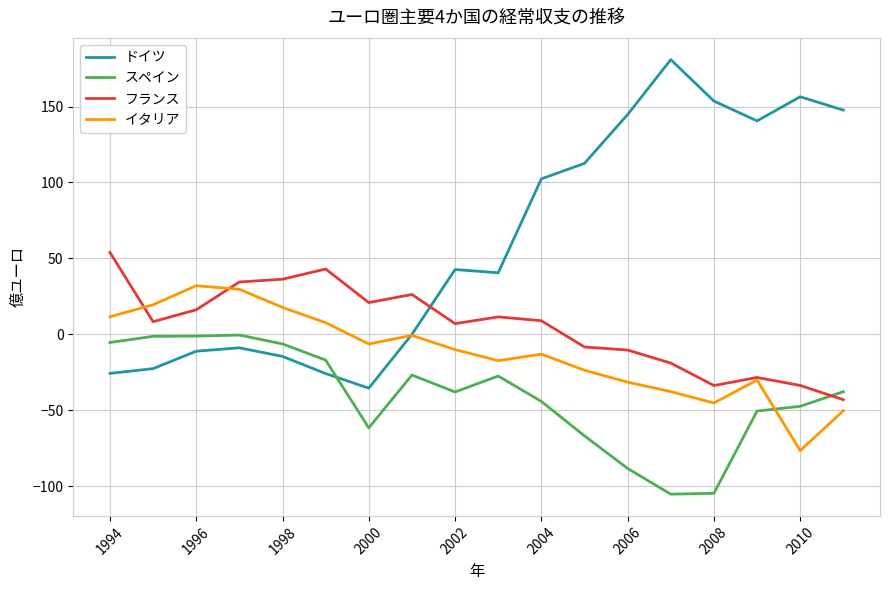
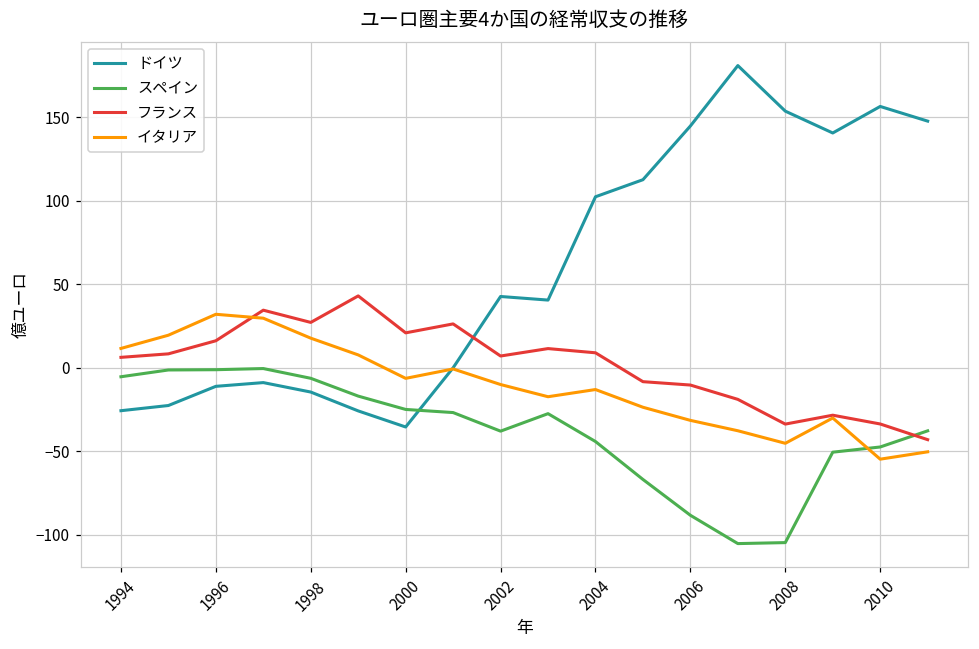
  {
    "ドイツ": {
      "1994": -26,
      "1996": -11,
      "1998": -15,
      "2000": -35,
      "2002": 43,
      "2004": 102,
      "2006": 145,
      "2008": 154,
      "2010": 156
    },
    "スペイン": {
      "1994": -5,
      "1996": -1,
      "1998": -6,
-     "2000": -62,
+     "2000": -25,
      "2002": -38,
      "2004": -44,
      "2006": -88,
      "2008": -105,
      "2010": -47
    },
    "フランス": {
-     "1994": 54,
+     "1994": 6,
      "1996": 16,
-     "1998": 36,
+     "1998": 27,
      "2000": 21,
      "2002": 7,
      "2004": 9,
      "2006": -10,
      "2008": -34,
      "2010": -34
    },
    "イタリア": {
      "1994": 12,
      "1996": 32,
      "1998": 18,
      "2000": -6,
      "2002": -10,
      "2004": -13,
      "2006": -31,
      "2008": -45,
-     "2010": -77
+     "2010": -55
    }
  }
